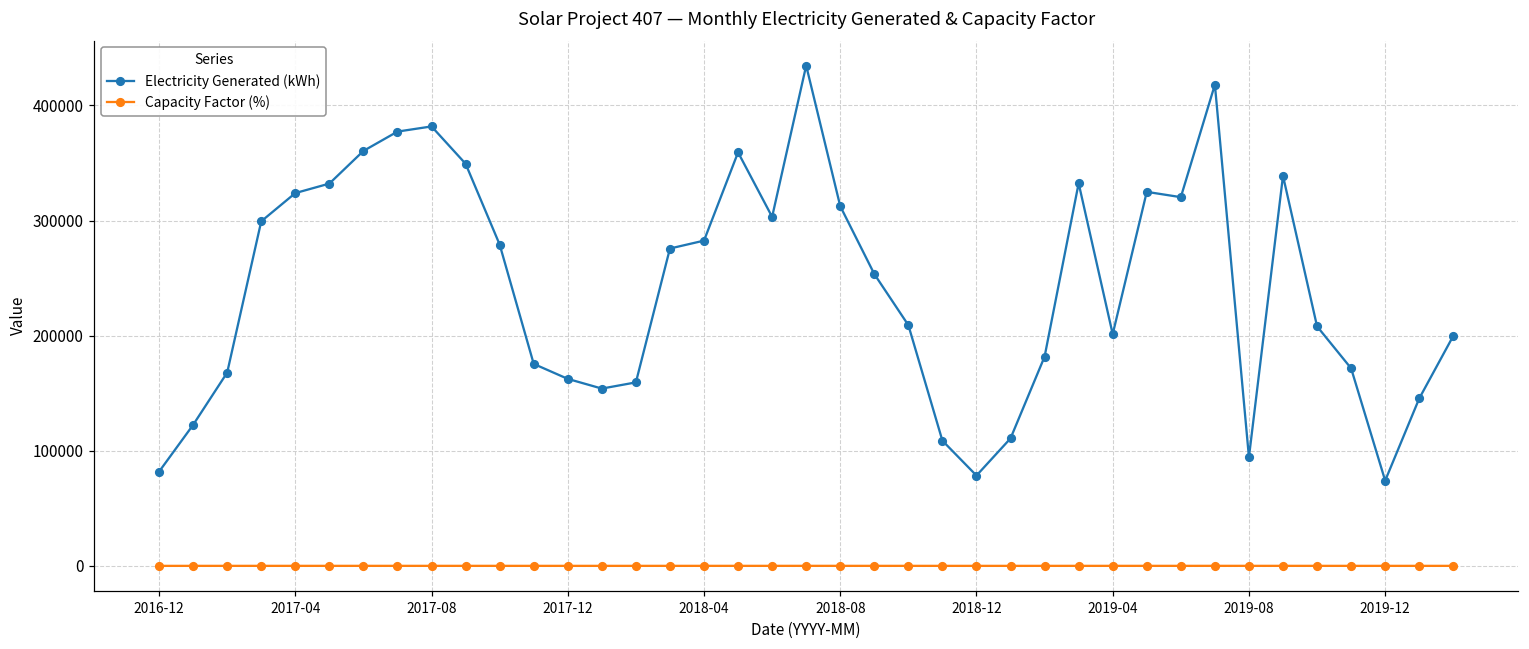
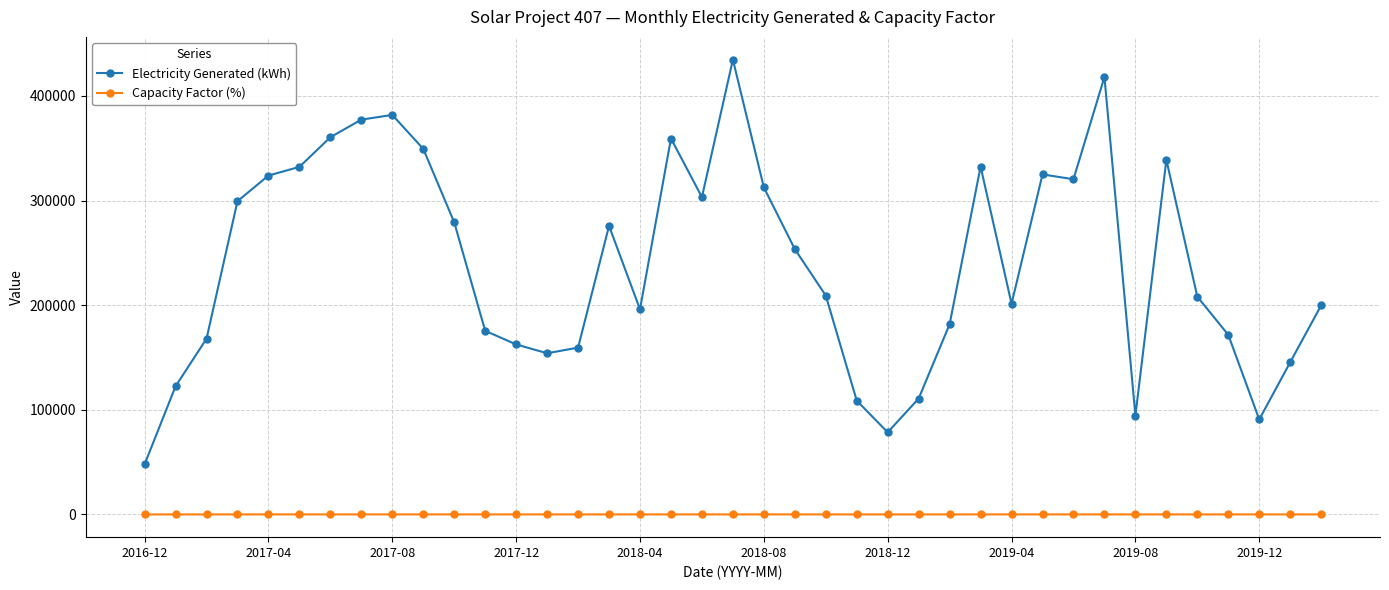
  {
    "Electricity Generated (kWh)": {
-     "2016-12": 82000,
+     "2016-12": 48000,
      "2017-04": 324000,
      "2017-08": 382000,
      "2017-12": 162000,
-     "2018-04": 283000,
+     "2018-04": 196000,
      "2018-08": 313000,
      "2018-12": 78000,
      "2019-04": 201000,
      "2019-08": 94000,
-     "2019-12": 74000
+     "2019-12": 91000
    },
    "Capacity Factor (%)": {
      "2016-12": 0,
      "2017-04": 0,
      "2017-08": 0,
      "2017-12": 0,
      "2018-04": 0,
      "2018-08": 0,
      "2018-12": 0,
      "2019-04": 0,
      "2019-08": 0,
      "2019-12": 0
    }
  }
